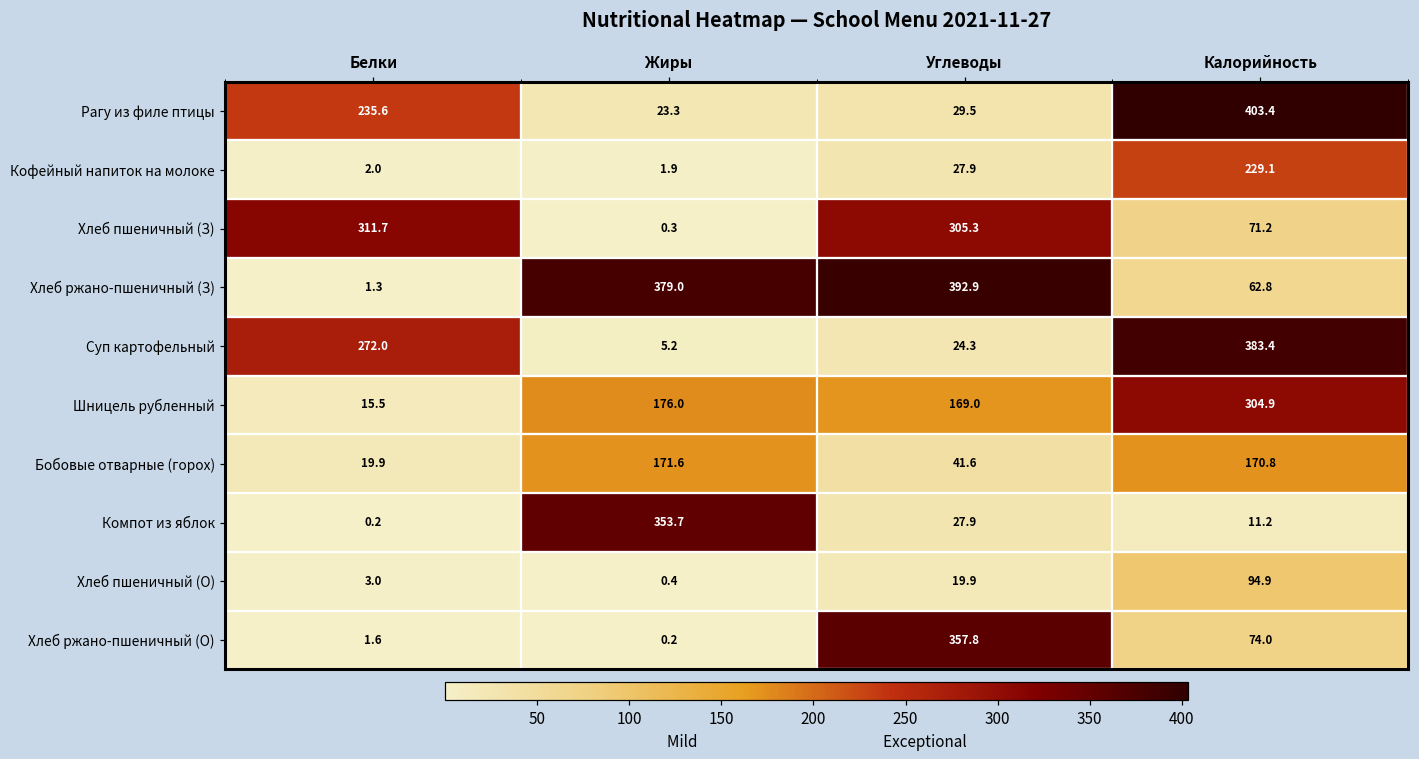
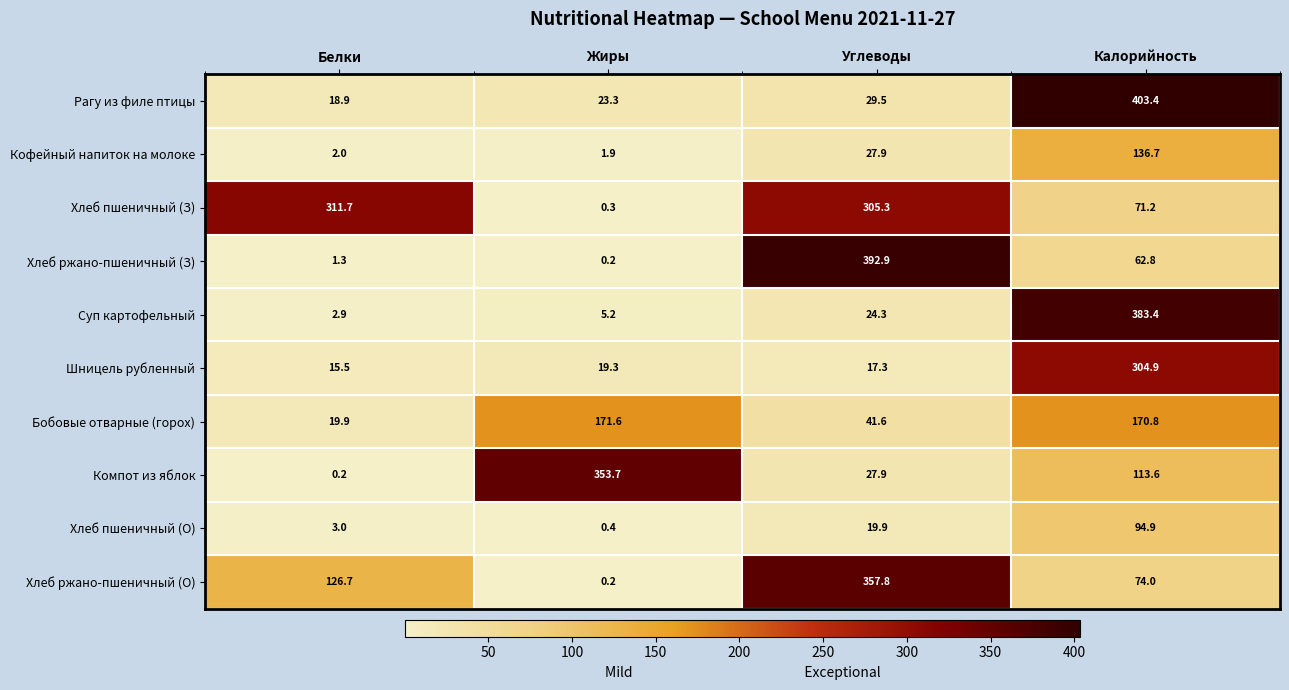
  {
    "Рагу из филе птицы": {
-     "Белки": 235.6,
+     "Белки": 18.9,
      "Жиры": 23.3,
      "Углеводы": 29.5,
      "Калорийность": 403.4
    },
    "Кофейный напиток на молоке": {
      "Белки": 2.0,
      "Жиры": 1.9,
      "Углеводы": 27.9,
-     "Калорийность": 229.1
+     "Калорийность": 136.7
    },
    "Хлеб пшеничный (З)": {
      "Белки": 311.7,
      "Жиры": 0.3,
      "Углеводы": 305.3,
      "Калорийность": 71.2
    },
    "Хлеб ржано-пшеничный (З)": {
      "Белки": 1.3,
-     "Жиры": 379.0,
+     "Жиры": 0.2,
      "Углеводы": 392.9,
      "Калорийность": 62.8
    },
    "Суп картофельный": {
-     "Белки": 272.0,
+     "Белки": 2.9,
      "Жиры": 5.2,
      "Углеводы": 24.3,
      "Калорийность": 383.4
    },
    "Шницель рубленный": {
      "Белки": 15.5,
-     "Жиры": 176.0,
-     "Углеводы": 169.0,
+     "Жиры": 19.3,
+     "Углеводы": 17.3,
      "Калорийность": 304.9
    },
    "Бобовые отварные (горох)": {
      "Белки": 19.9,
      "Жиры": 171.6,
      "Углеводы": 41.6,
      "Калорийность": 170.8
    },
    "Компот из яблок": {
      "Белки": 0.2,
      "Жиры": 353.7,
      "Углеводы": 27.9,
-     "Калорийность": 11.2
+     "Калорийность": 113.6
    },
    "Хлеб пшеничный (О)": {
      "Белки": 3.0,
      "Жиры": 0.4,
      "Углеводы": 19.9,
      "Калорийность": 94.9
    },
    "Хлеб ржано-пшеничный (О)": {
-     "Белки": 1.6,
+     "Белки": 126.7,
      "Жиры": 0.2,
      "Углеводы": 357.8,
      "Калорийность": 74.0
    }
  }
